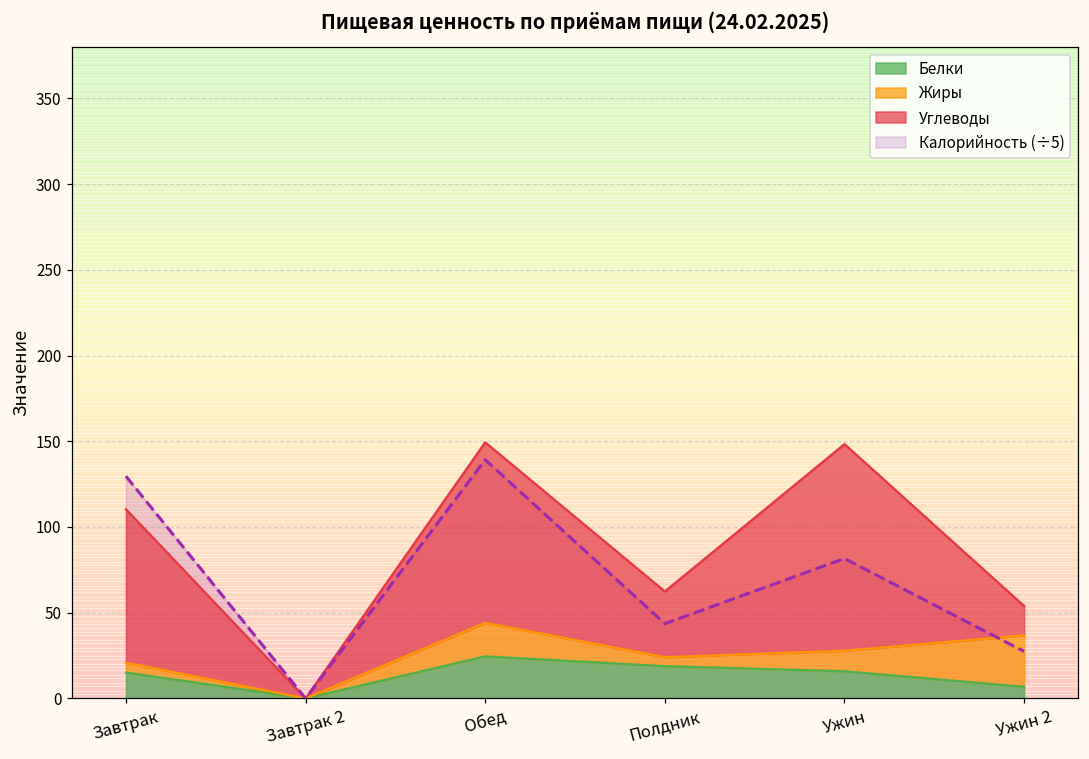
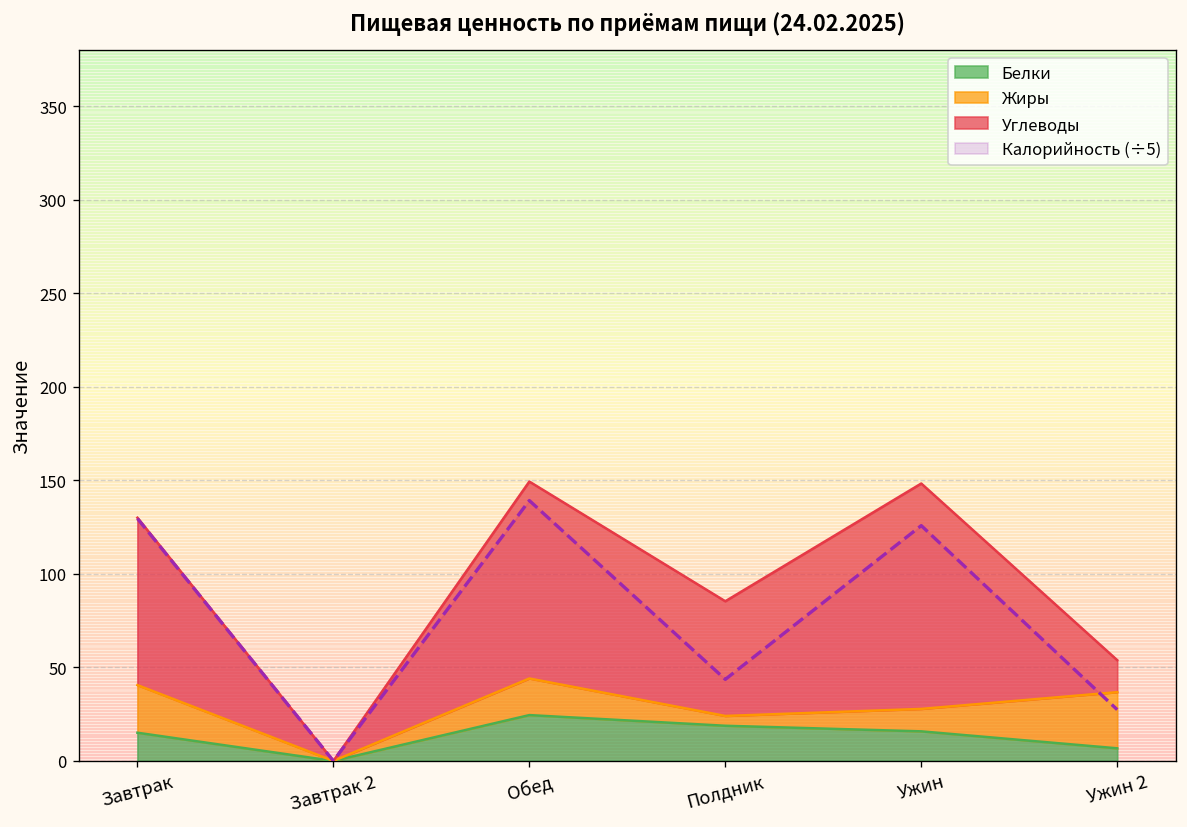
  {
    "Белки": {
      "Завтрак": 15,
      "Обед": 25,
      "Полдник": 19,
      "Ужин": 16,
      "Ужин 2": 7
    },
    "Жиры": {
-     "Завтрак": 6,
+     "Завтрак": 25,
      "Обед": 20,
      "Полдник": 5,
      "Ужин": 12,
      "Ужин 2": 30
    },
    "Углеводы": {
      "Обед": 105,
-     "Полдник": 38,
+     "Полдник": 61,
      "Ужин": 121,
      "Ужин 2": 17
    },
    "Калорийность (÷5)": {
      "Обед": 139,
      "Полдник": 44,
-     "Ужин": 82,
+     "Ужин": 126,
      "Ужин 2": 27
    }
  }
